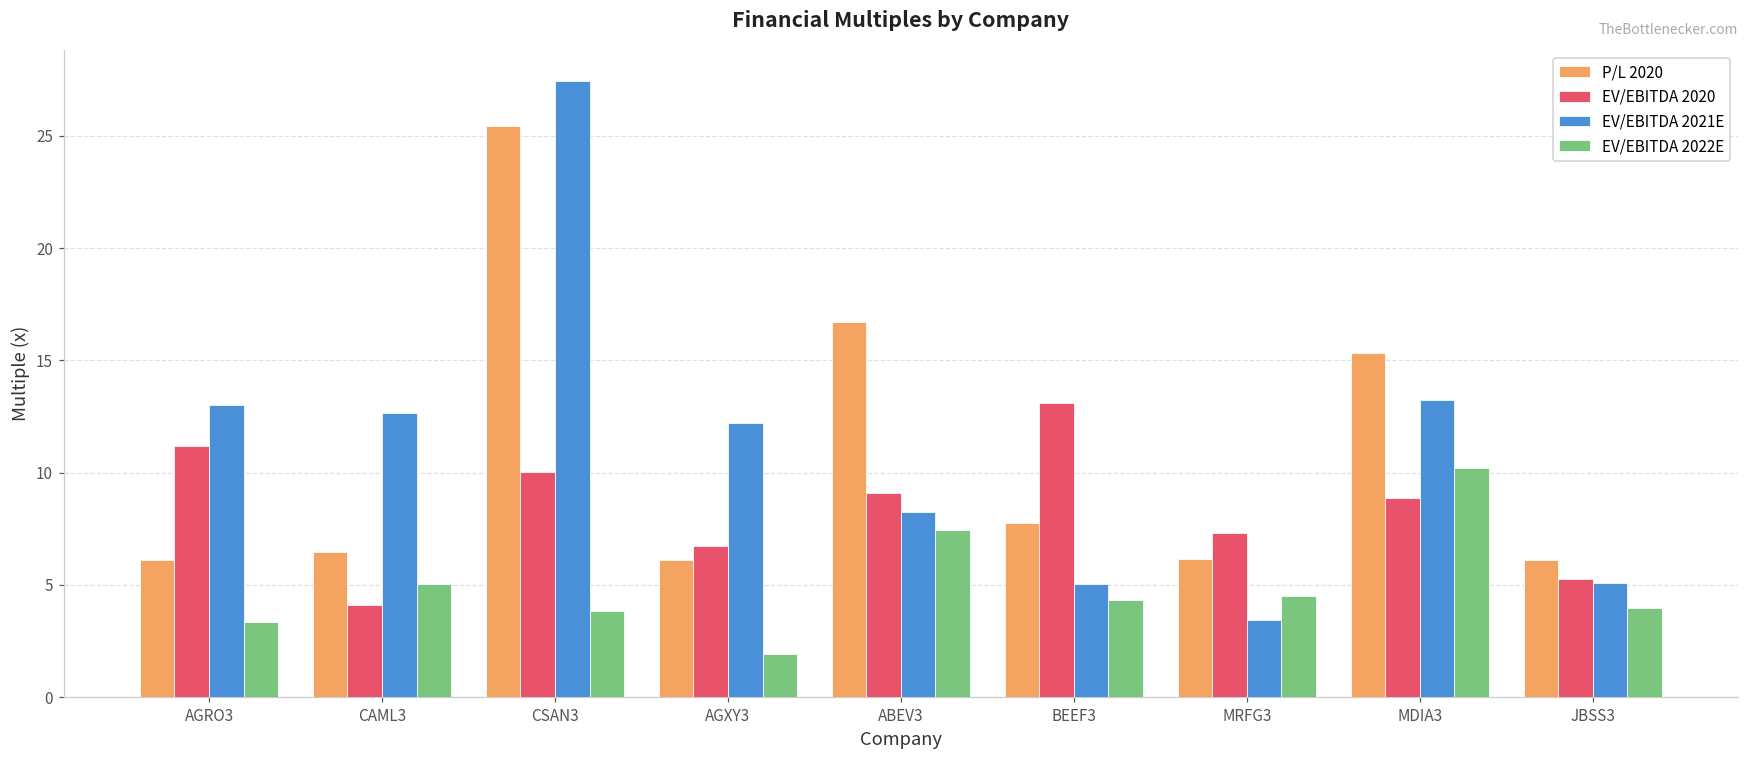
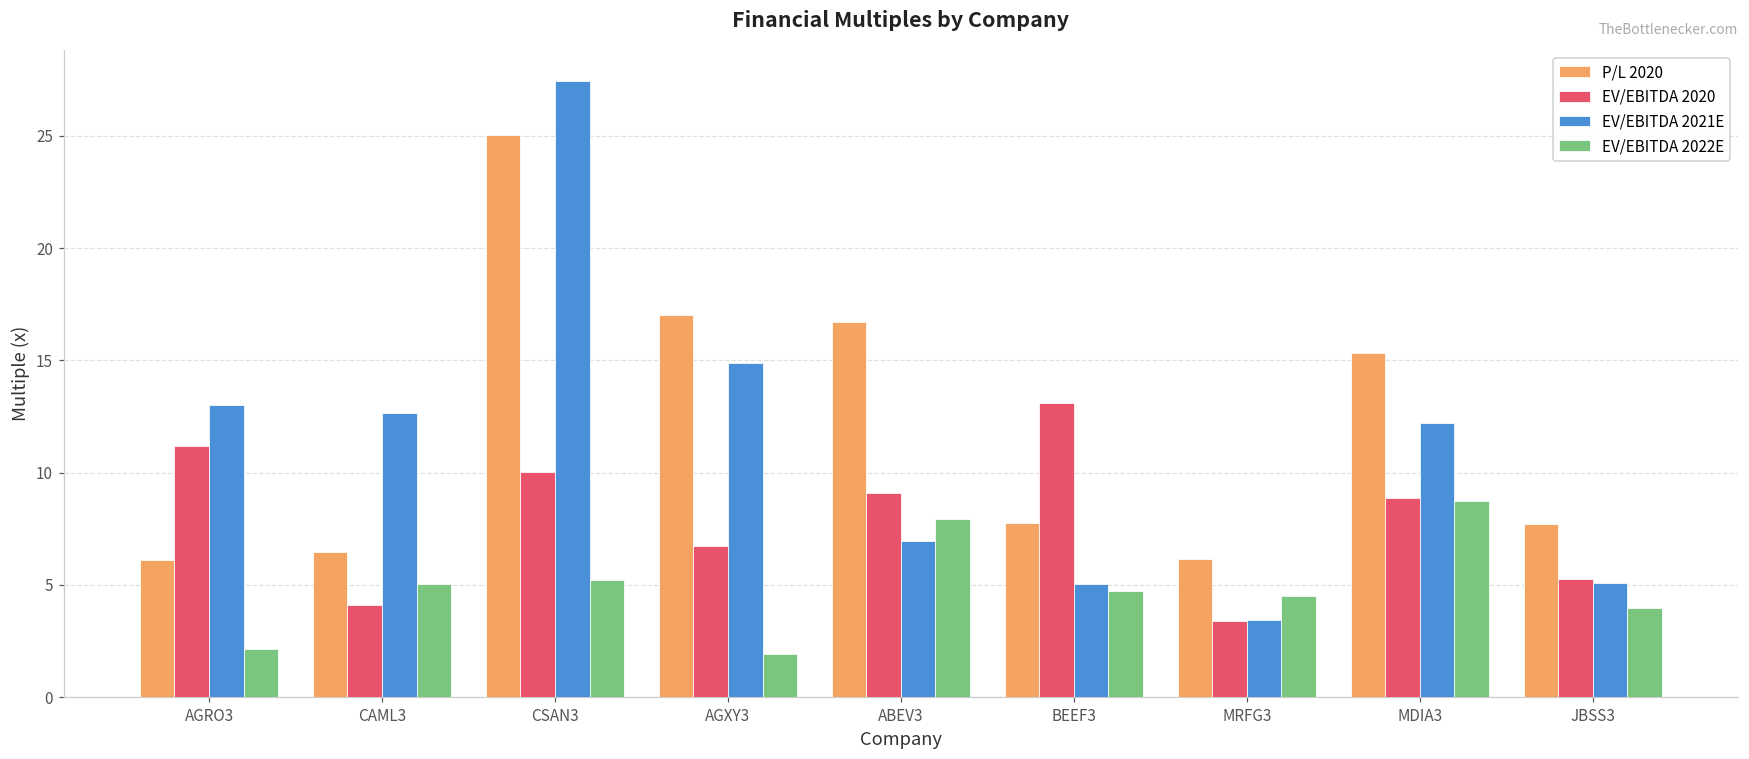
  {
    "P/L 2020": {
      "AGRO3": 6.1,
      "CAML3": 6.5,
-     "CSAN3": 25.5,
-     "AGXY3": 6.1,
+     "CSAN3": 25.0,
+     "AGXY3": 17.0,
      "ABEV3": 16.7,
      "BEEF3": 7.7,
      "MRFG3": 6.2,
      "MDIA3": 15.3,
-     "JBSS3": 6.1
+     "JBSS3": 7.7
    },
    "EV/EBITDA 2020": {
      "AGRO3": 11.2,
      "CAML3": 4.1,
      "CSAN3": 10.0,
      "AGXY3": 6.7,
      "ABEV3": 9.1,
      "BEEF3": 13.1,
-     "MRFG3": 7.3,
+     "MRFG3": 3.4,
      "MDIA3": 8.9,
      "JBSS3": 5.2
    },
    "EV/EBITDA 2021E": {
      "AGRO3": 13.0,
      "CAML3": 12.6,
      "CSAN3": 27.4,
-     "AGXY3": 12.2,
-     "ABEV3": 8.2,
+     "AGXY3": 14.9,
+     "ABEV3": 7.0,
      "BEEF3": 5.0,
      "MRFG3": 3.4,
-     "MDIA3": 13.2,
+     "MDIA3": 12.2,
      "JBSS3": 5.1
    },
    "EV/EBITDA 2022E": {
-     "AGRO3": 3.3,
+     "AGRO3": 2.1,
      "CAML3": 5.0,
-     "CSAN3": 3.9,
+     "CSAN3": 5.2,
      "AGXY3": 1.9,
-     "ABEV3": 7.4,
-     "BEEF3": 4.3,
+     "ABEV3": 8.0,
+     "BEEF3": 4.7,
      "MRFG3": 4.5,
-     "MDIA3": 10.2,
+     "MDIA3": 8.7,
      "JBSS3": 4.0
    }
  }
